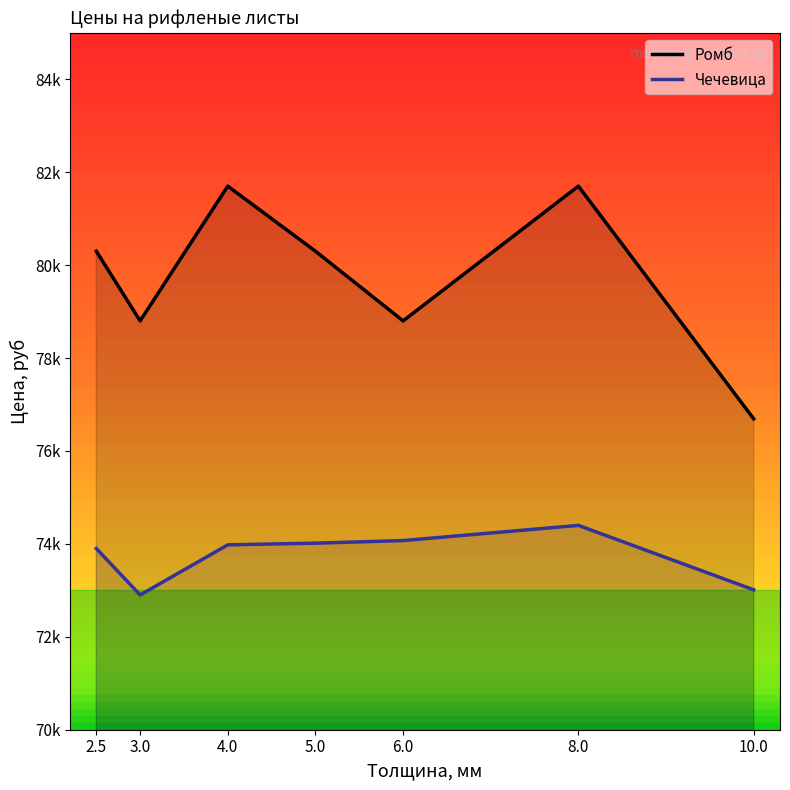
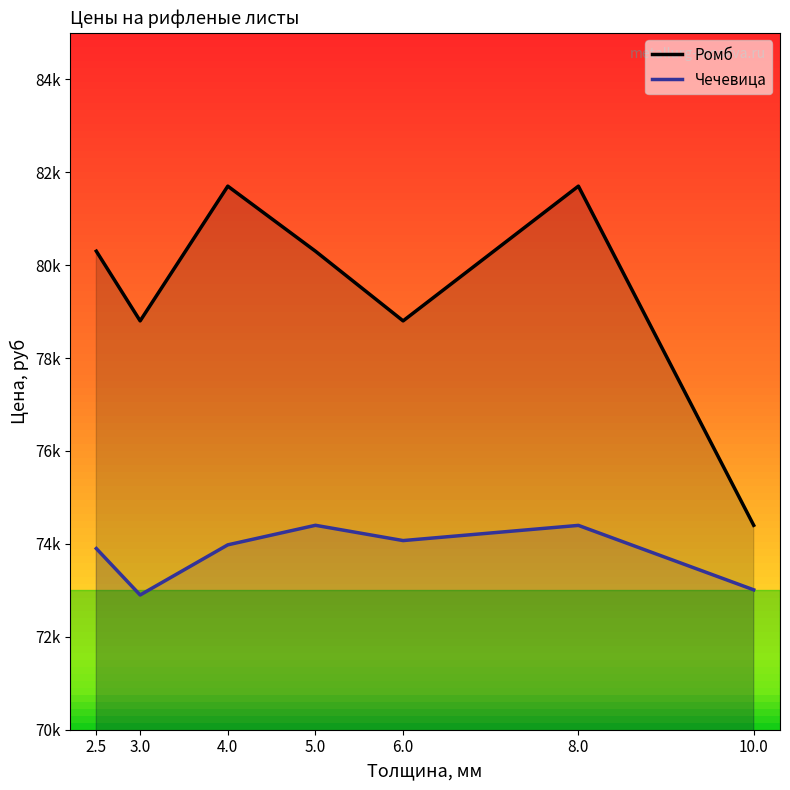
  {
    "Ромб": {
      "2.5": 80300,
      "3.0": 78800,
      "4.0": 81700,
      "5.0": 80300,
      "6.0": 78800,
      "8.0": 81700,
-     "10.0": 76700
+     "10.0": 74400
    },
    "Чечевица": {
      "2.5": 73900,
      "3.0": 72900,
      "4.0": 74000,
-     "5.0": 74000,
+     "5.0": 74400,
      "6.0": 74100,
      "8.0": 74400,
      "10.0": 73000
    }
  }
